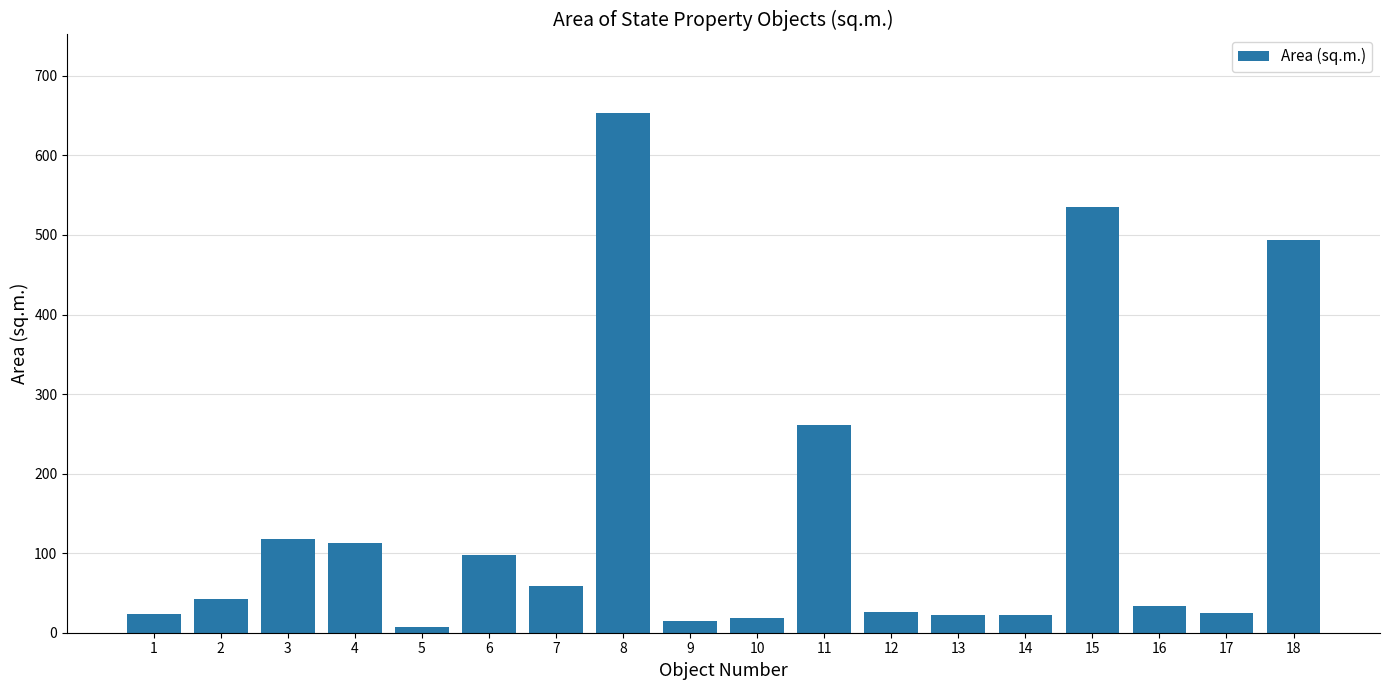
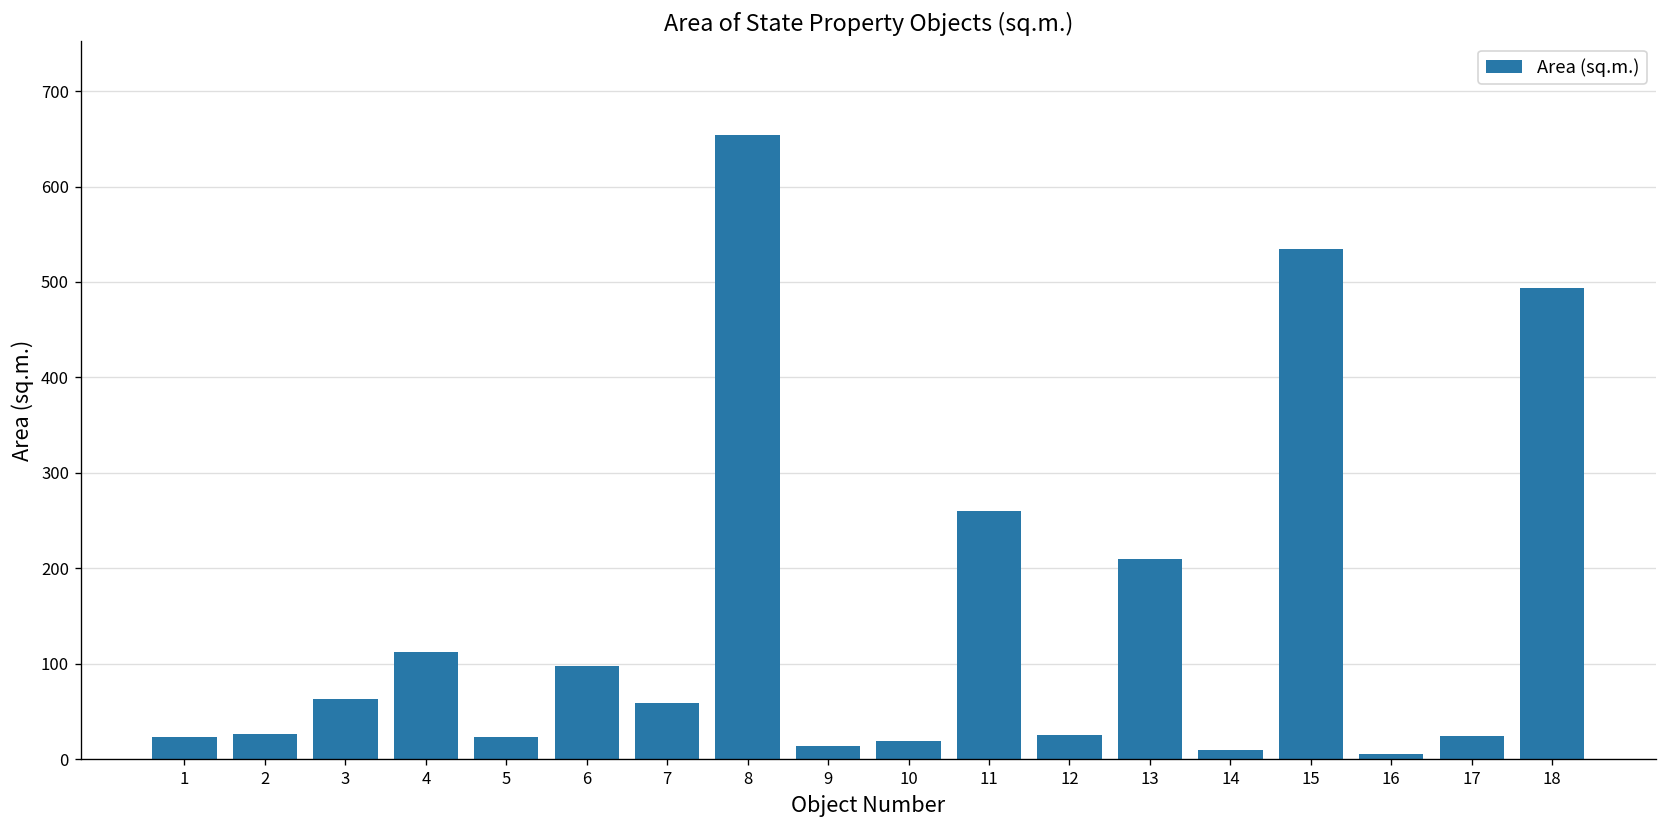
  {
    "1": 20,
-   "2": 40,
-   "3": 120,
+   "2": 30,
+   "3": 60,
    "4": 110,
-   "5": 10,
+   "5": 20,
    "6": 100,
    "7": 60,
    "8": 650,
    "9": 10,
    "10": 20,
    "11": 260,
    "12": 30,
-   "13": 20,
-   "14": 20,
+   "13": 210,
+   "14": 10,
    "15": 530,
-   "16": 30,
+   "16": 10,
    "17": 20,
    "18": 490
  }
